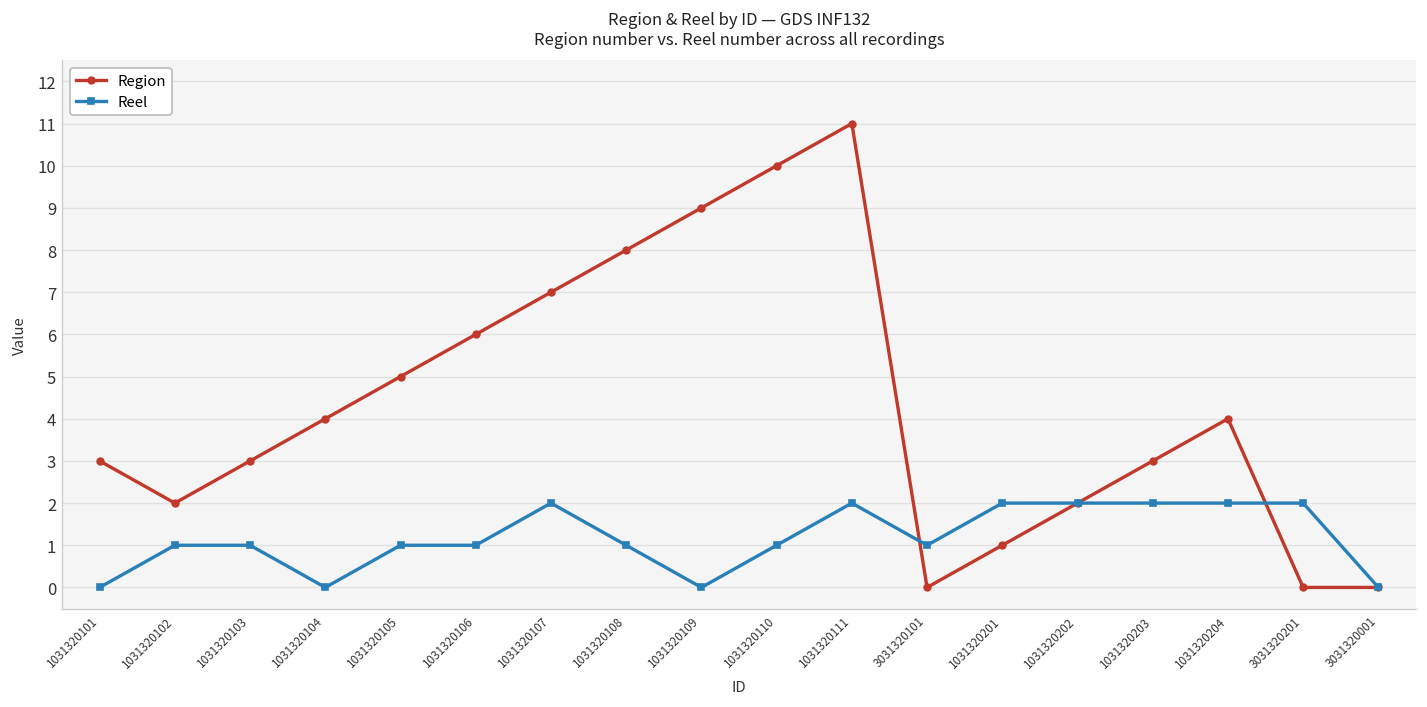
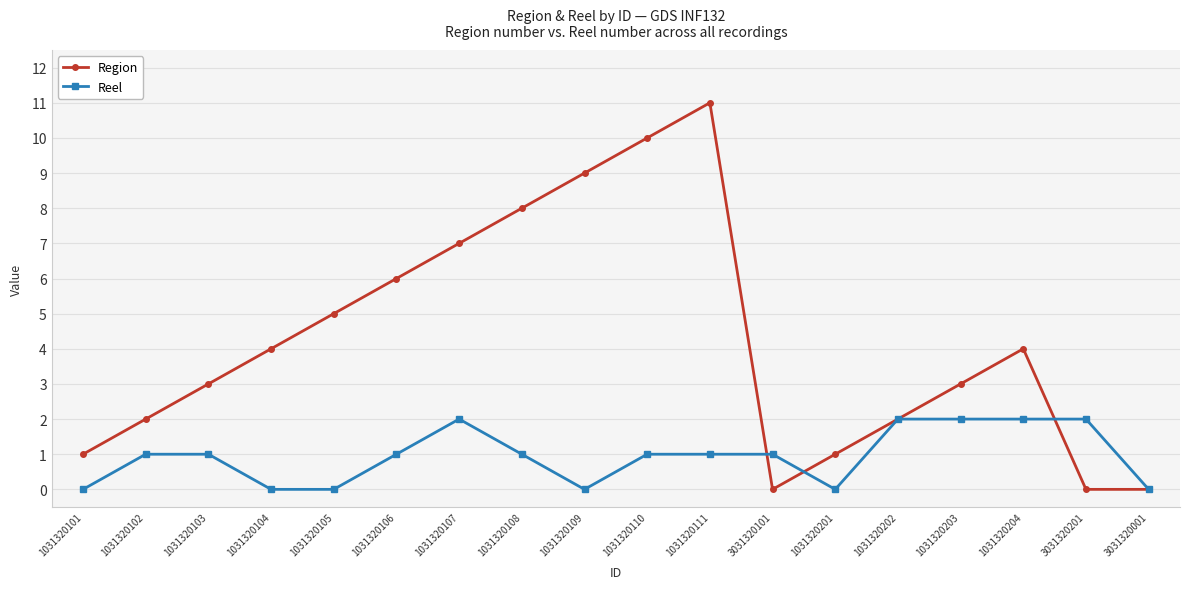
  {
    "Region": {
-     "1031320101": 3,
+     "1031320101": 1,
      "1031320102": 2,
      "1031320103": 3,
      "1031320104": 4,
      "1031320105": 5,
      "1031320106": 6,
      "1031320107": 7,
      "1031320108": 8,
      "1031320109": 9,
      "1031320110": 10,
      "1031320111": 11,
      "3031320101": 0,
      "1031320201": 1,
      "1031320203": 3,
      "1031320204": 4,
      "3031320201": 0
    },
    "Reel": {
      "1031320101": 0,
      "1031320102": 1,
      "1031320103": 1,
      "1031320104": 0,
-     "1031320105": 1,
+     "1031320105": 0,
      "1031320106": 1,
      "1031320107": 2,
      "1031320108": 1,
      "1031320109": 0,
      "1031320110": 1,
-     "1031320111": 2,
+     "1031320111": 1,
      "3031320101": 1,
-     "1031320201": 2,
+     "1031320201": 0,
      "1031320203": 2,
      "1031320204": 2,
      "3031320201": 2
    }
  }
